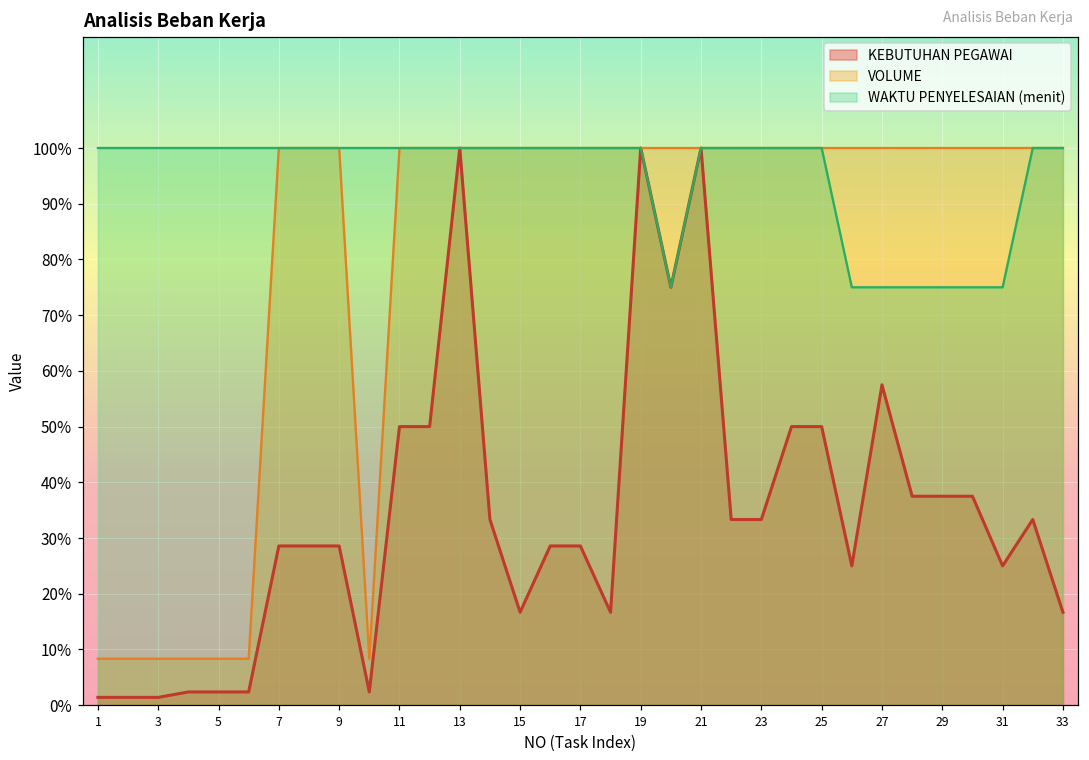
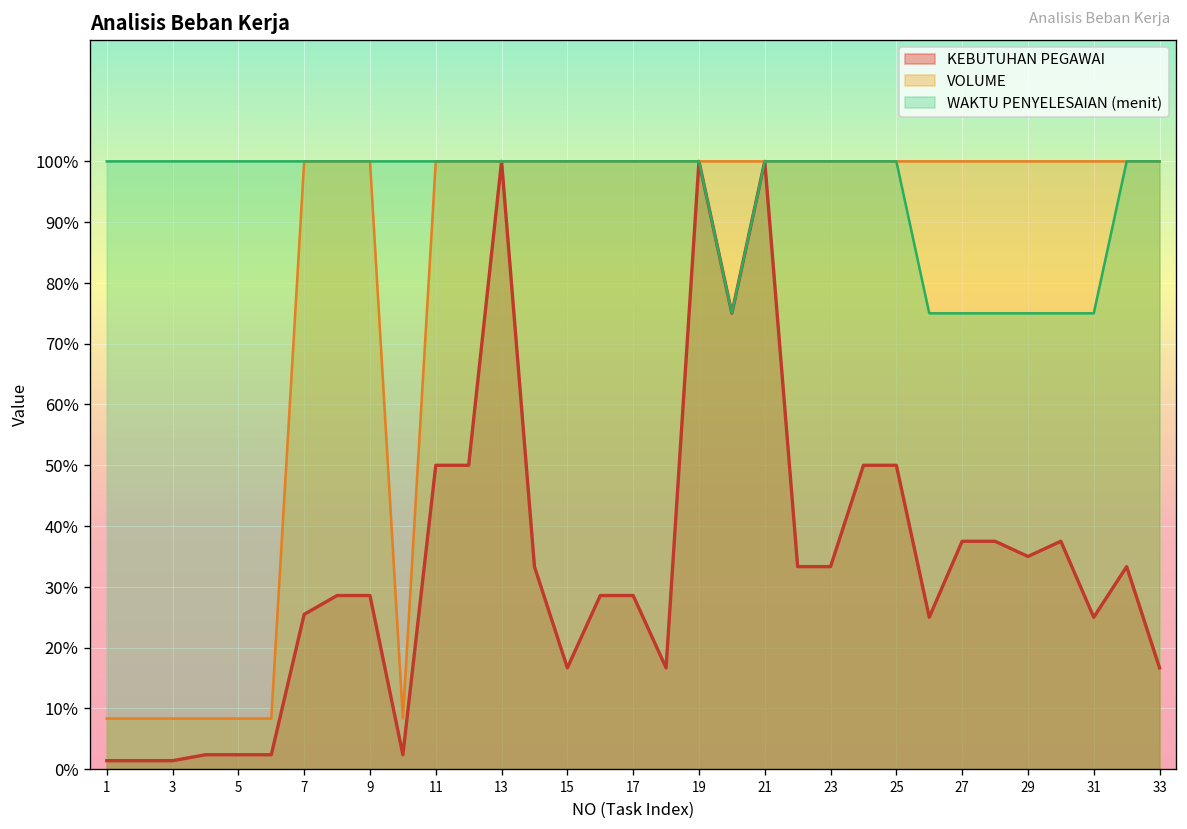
  {
    "KEBUTUHAN PEGAWAI": {
      "1": "1%",
      "3": "1%",
      "5": "2%",
-     "7": "29%",
+     "7": "25%",
      "9": "29%",
      "11": "50%",
      "15": "17%",
      "17": "29%",
      "23": "33%",
      "25": "50%",
-     "27": "57%",
-     "29": "37%",
+     "27": "37%",
+     "29": "35%",
      "31": "25%",
      "33": "17%"
    },
    "VOLUME": {
      "1": "8%",
      "3": "8%",
      "5": "8%",
      "27": "100%",
      "29": "100%",
      "31": "100%"
    },
    "WAKTU PENYELESAIAN (menit)": {
      "1": "100%",
      "3": "100%",
      "5": "100%",
      "27": "75%",
      "29": "75%",
      "31": "75%"
    }
  }
